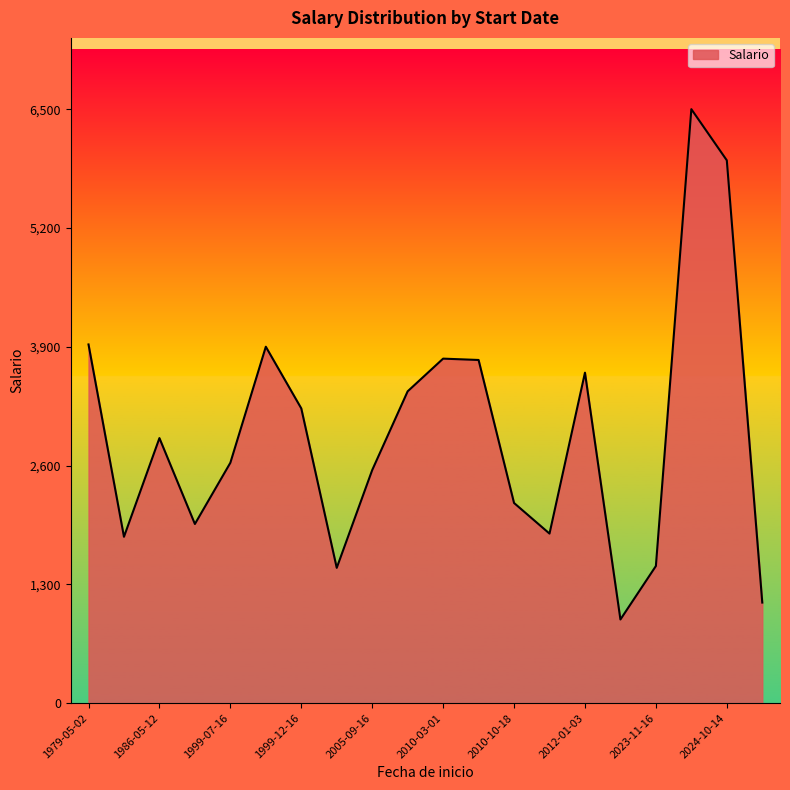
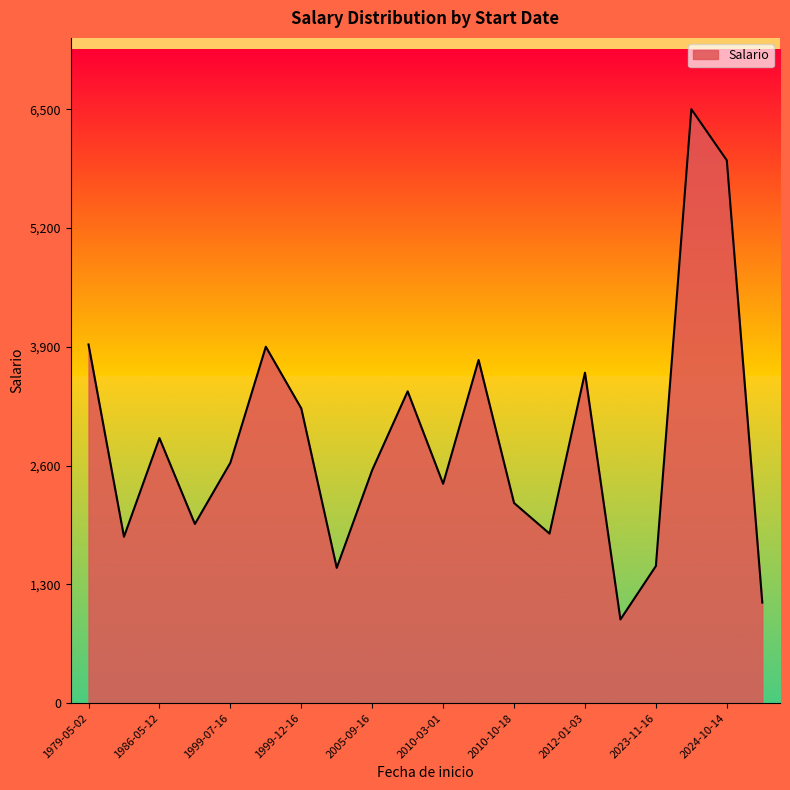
  {
    "1999-12-16": "3,200",
    "2005-09-16": "2,600",
-   "2010-03-01": "3,800",
+   "2010-03-01": "2,400",
    "2012-01-03": "3,600"
  }
